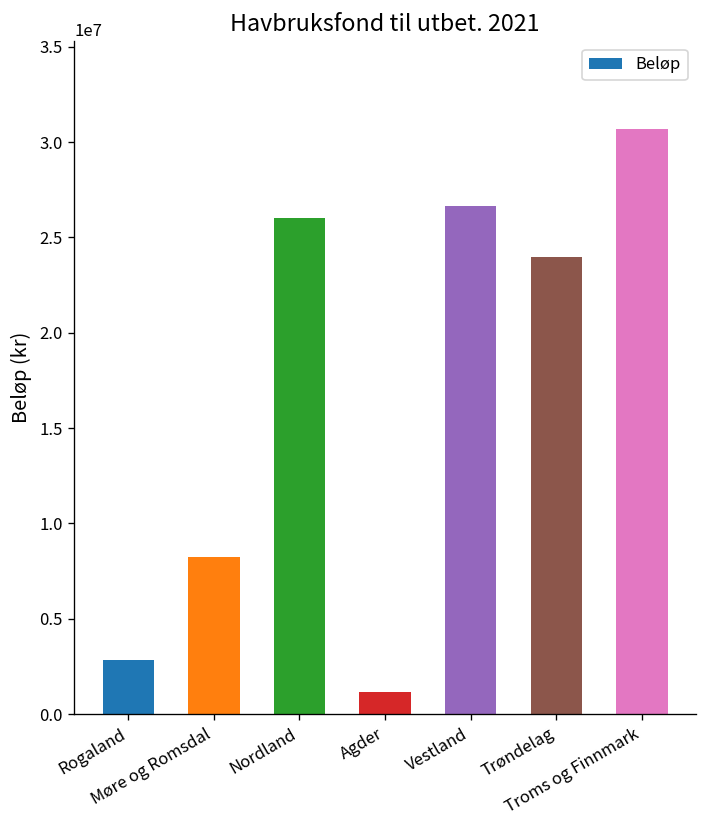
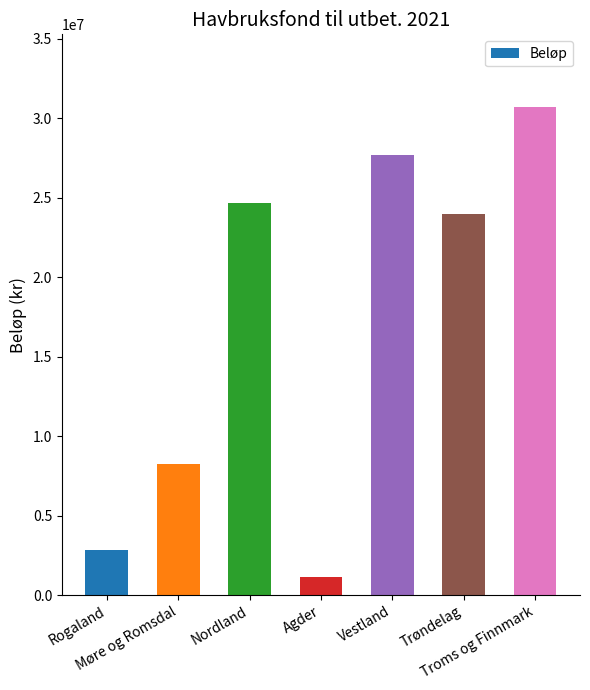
  {
    "Rogaland": 2900000,
    "Møre og Romsdal": 8300000,
-   "Nordland": 26000000,
+   "Nordland": 24700000,
    "Agder": 1100000,
-   "Vestland": 26600000,
+   "Vestland": 27700000,
    "Trøndelag": 24000000,
    "Troms og Finnmark": 30700000
  }
